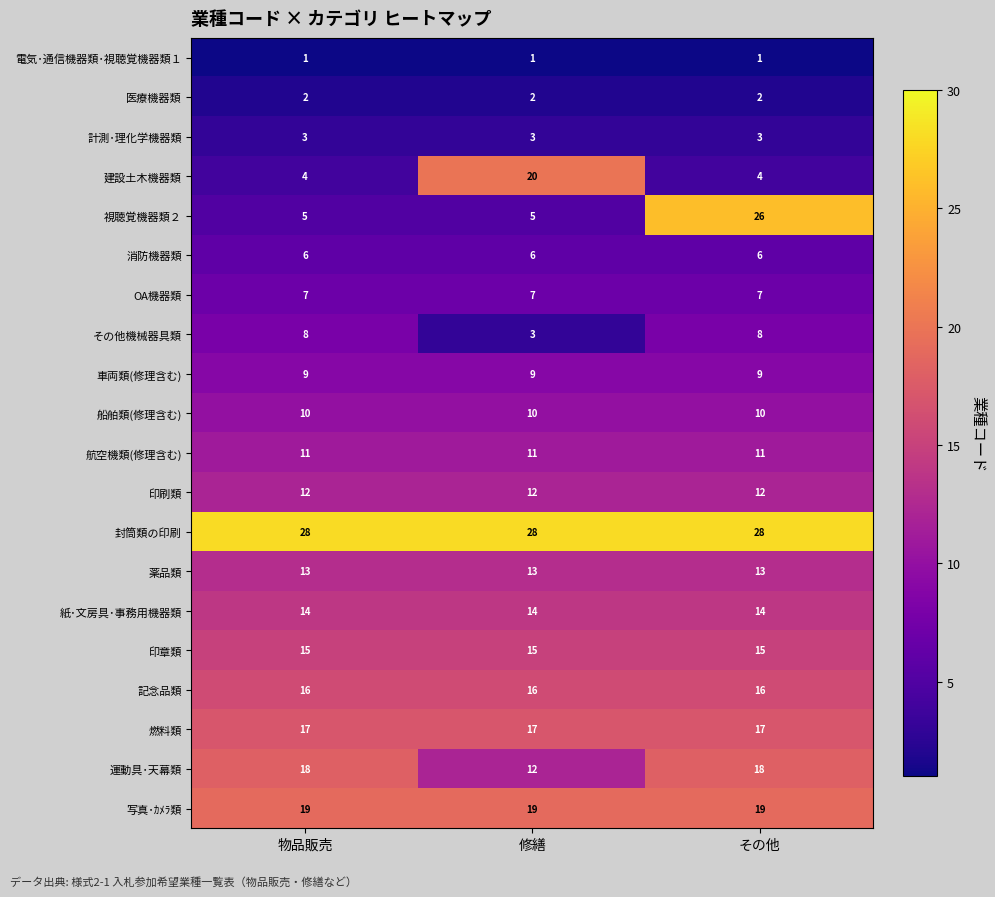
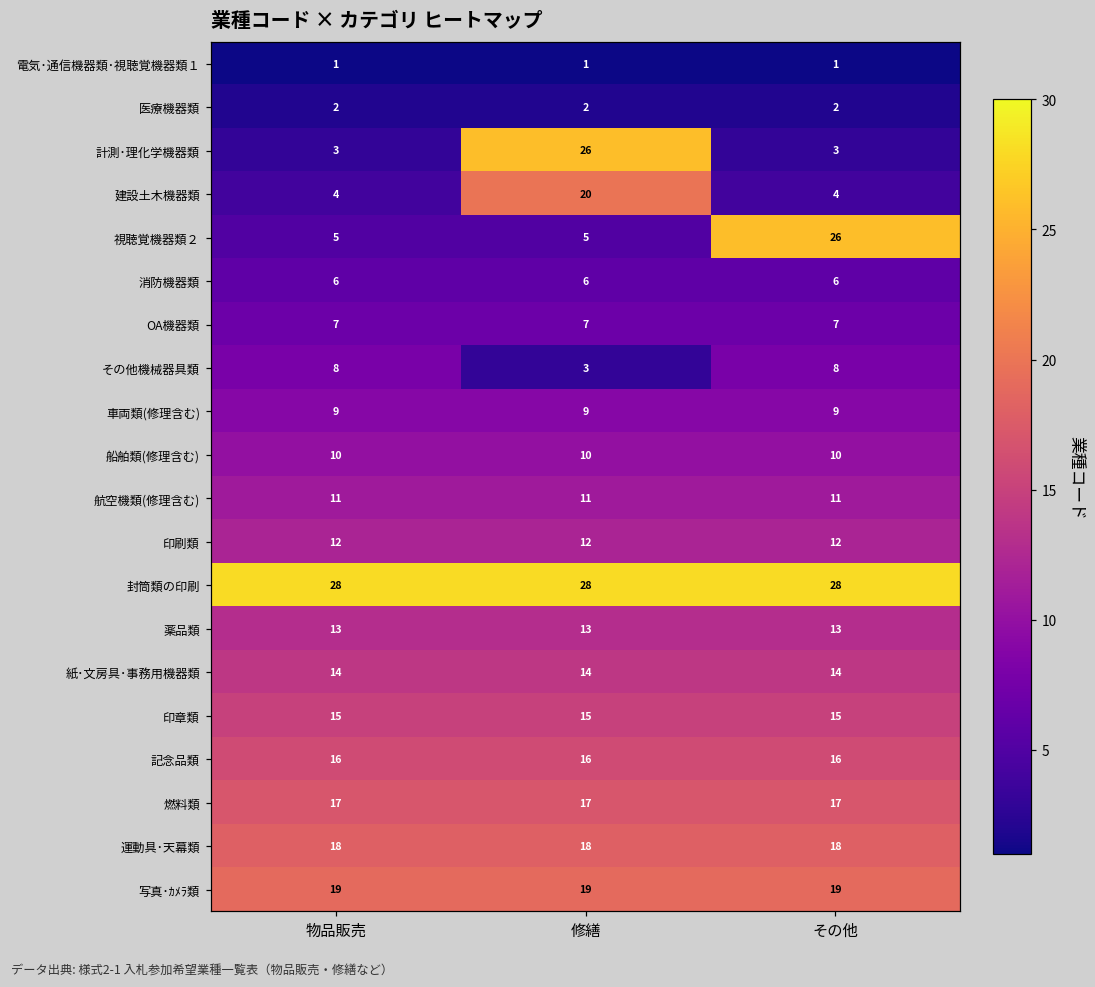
  {
    "電気･通信機器類･視聴覚機器類１": {
      "物品販売": 1,
      "修繕": 1,
      "その他": 1
    },
    "医療機器類": {
      "物品販売": 2,
      "修繕": 2,
      "その他": 2
    },
    "計測･理化学機器類": {
      "物品販売": 3,
-     "修繕": 3,
+     "修繕": 26,
      "その他": 3
    },
    "建設土木機器類": {
      "物品販売": 4,
      "修繕": 20,
      "その他": 4
    },
    "視聴覚機器類２": {
      "物品販売": 5,
      "修繕": 5,
      "その他": 26
    },
    "消防機器類": {
      "物品販売": 6,
      "修繕": 6,
      "その他": 6
    },
    "OA機器類": {
      "物品販売": 7,
      "修繕": 7,
      "その他": 7
    },
    "その他機械器具類": {
      "物品販売": 8,
      "修繕": 3,
      "その他": 8
    },
    "車両類(修理含む)": {
      "物品販売": 9,
      "修繕": 9,
      "その他": 9
    },
    "船舶類(修理含む)": {
      "物品販売": 10,
      "修繕": 10,
      "その他": 10
    },
    "航空機類(修理含む)": {
      "物品販売": 11,
      "修繕": 11,
      "その他": 11
    },
    "印刷類": {
      "物品販売": 12,
      "修繕": 12,
      "その他": 12
    },
    "封筒類の印刷": {
      "物品販売": 28,
      "修繕": 28,
      "その他": 28
    },
    "薬品類": {
      "物品販売": 13,
      "修繕": 13,
      "その他": 13
    },
    "紙･文房具･事務用機器類": {
      "物品販売": 14,
      "修繕": 14,
      "その他": 14
    },
    "印章類": {
      "物品販売": 15,
      "修繕": 15,
      "その他": 15
    },
    "記念品類": {
      "物品販売": 16,
      "修繕": 16,
      "その他": 16
    },
    "燃料類": {
      "物品販売": 17,
      "修繕": 17,
      "その他": 17
    },
    "運動具･天幕類": {
      "物品販売": 18,
-     "修繕": 12,
+     "修繕": 18,
      "その他": 18
    },
    "写真･ｶﾒﾗ類": {
      "物品販売": 19,
      "修繕": 19,
      "その他": 19
    }
  }
